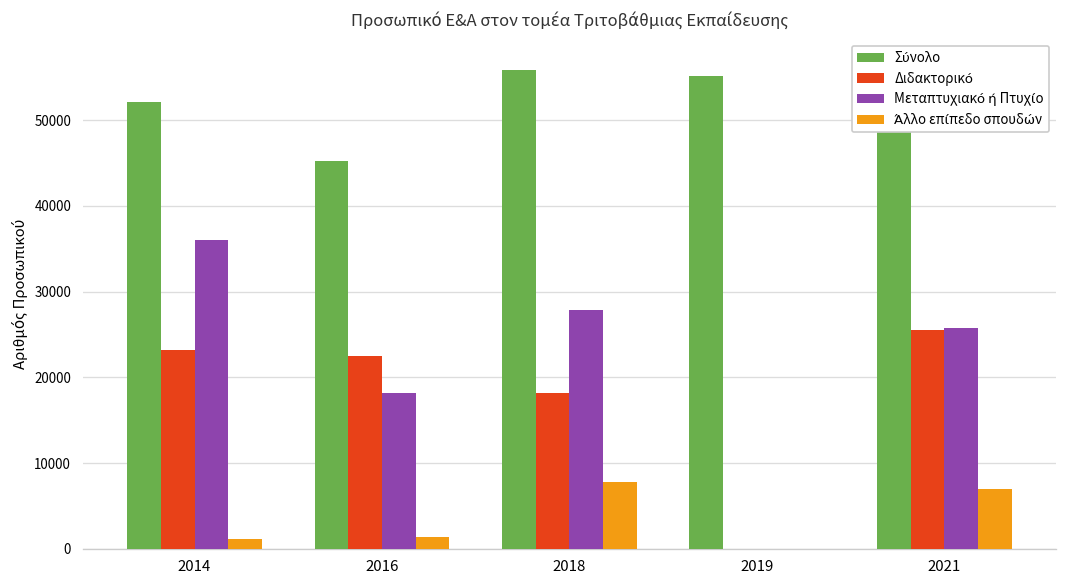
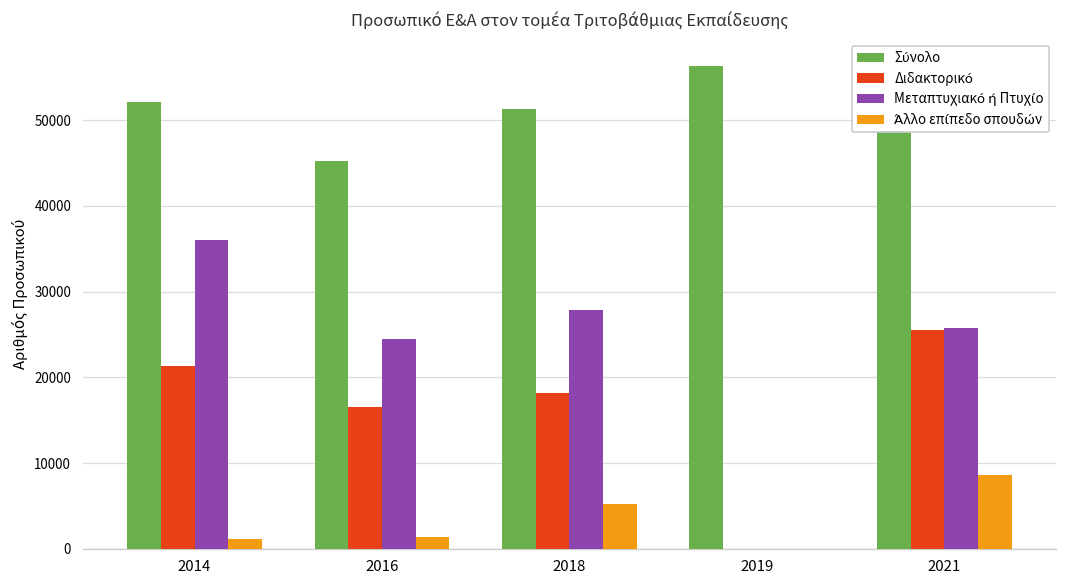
  {
    "Σύνολο": {
      "2014": 52000,
      "2016": 45000,
-     "2018": 56000,
-     "2019": 55000
+     "2018": 51000,
+     "2019": 56000
    },
    "Διδακτορικό": {
-     "2014": 23000,
-     "2016": 22000,
+     "2014": 21000,
+     "2016": 17000,
      "2018": 18000,
      "2019": 0,
      "2021": 26000
    },
    "Μεταπτυχιακό ή Πτυχίο": {
      "2014": 36000,
-     "2016": 18000,
+     "2016": 24000,
      "2018": 28000,
      "2019": 0,
      "2021": 26000
    },
    "Άλλο επίπεδο σπουδών": {
      "2014": 1000,
      "2016": 1000,
-     "2018": 8000,
+     "2018": 5000,
      "2019": 0,
-     "2021": 7000
+     "2021": 9000
    }
  }
